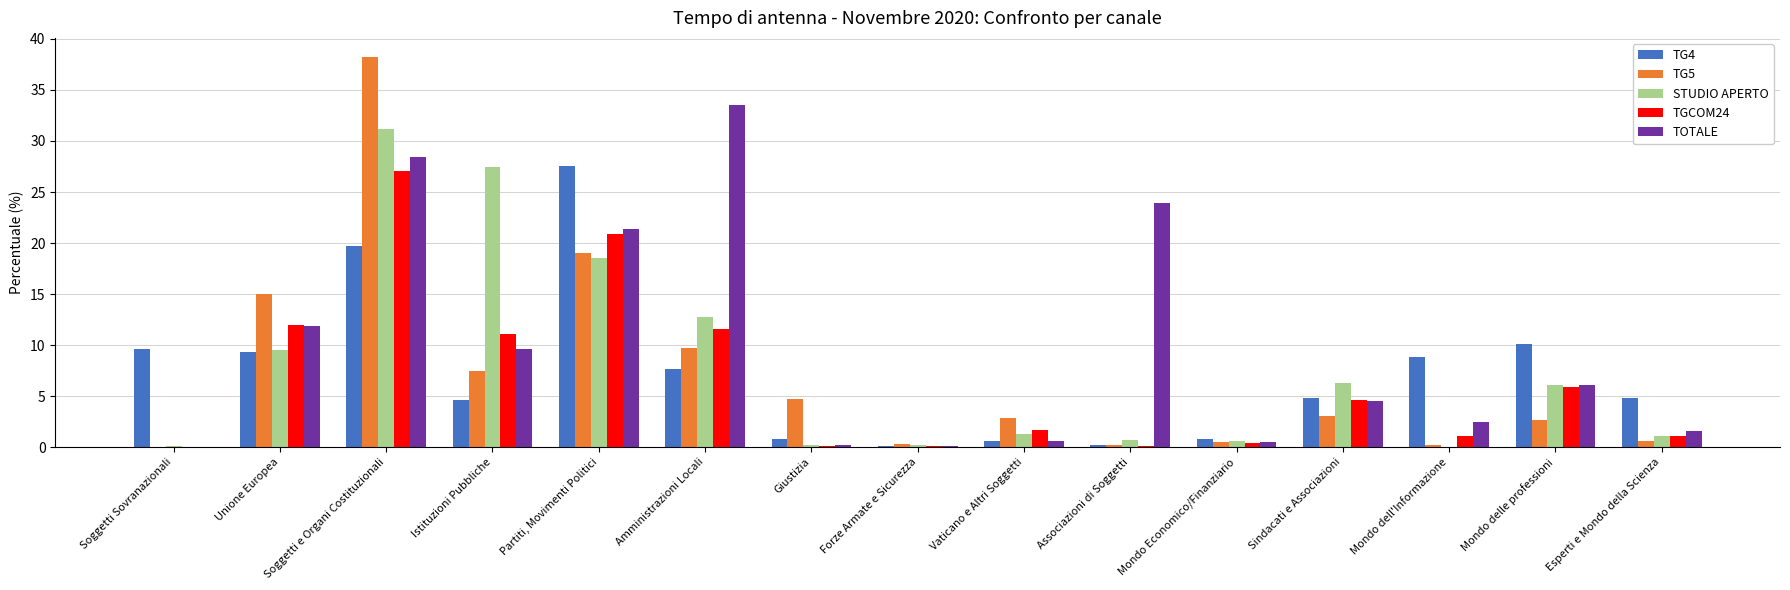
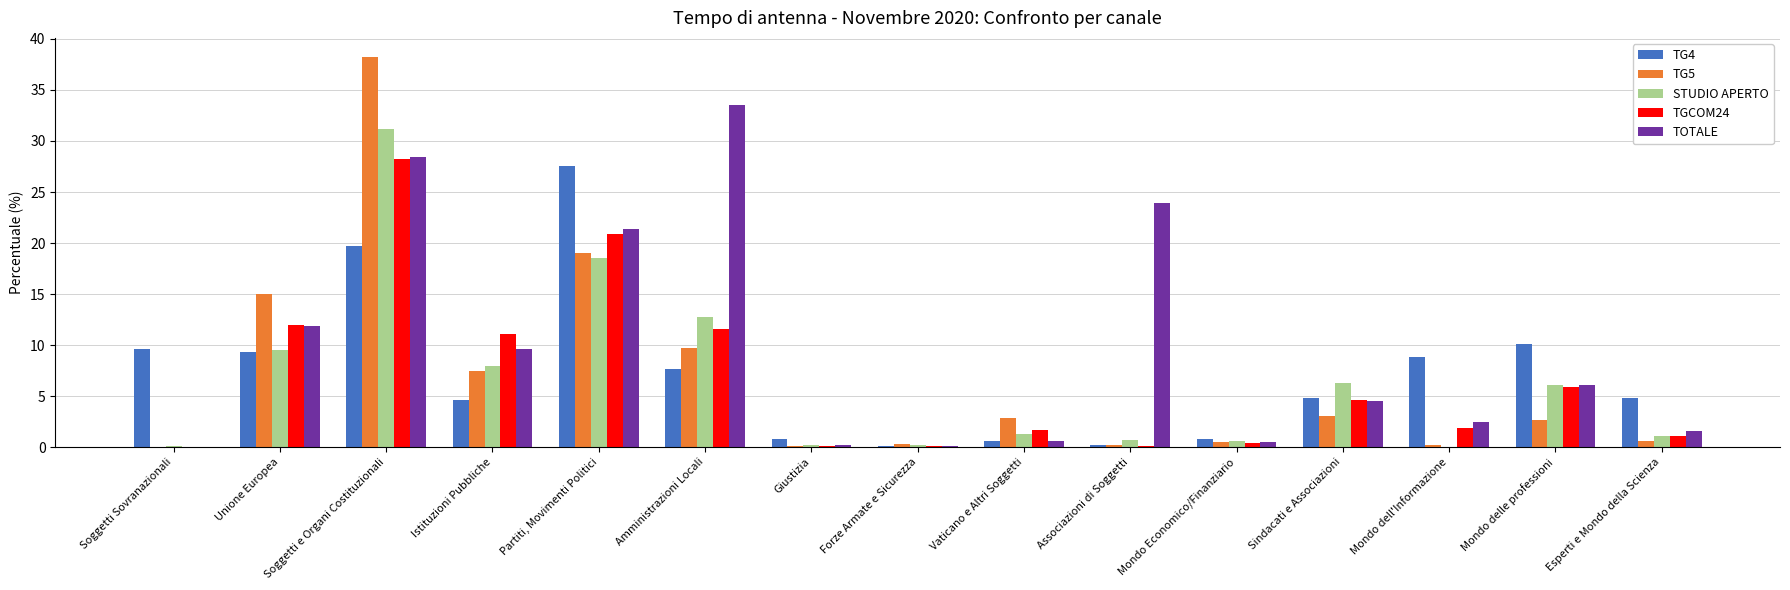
  {
    "TG4": {
      "Soggetti Sovranazionali": 9.6,
      "Unione Europea": 9.3,
      "Soggetti e Organi Costituzionali": 19.7,
      "Istituzioni Pubbliche": 4.6,
      "Partiti, Movimenti Politici": 27.5,
      "Amministrazioni Locali": 7.7,
      "Giustizia": 0.8,
      "Vaticano e Altri Soggetti": 0.6,
      "Associazioni di Soggetti": 0.2,
      "Mondo Economico/Finanziario": 0.8,
      "Sindacati e Associazioni": 4.8,
      "Mondo dell'Informazione": 8.8,
      "Mondo delle professioni": 10.1,
      "Esperti e Mondo della Scienza": 4.8
    },
    "TG5": {
      "Unione Europea": 15.0,
      "Soggetti e Organi Costituzionali": 38.2,
      "Istituzioni Pubbliche": 7.4,
      "Partiti, Movimenti Politici": 19.0,
      "Amministrazioni Locali": 9.7,
-     "Giustizia": 4.7,
+     "Giustizia": 0.1,
      "Forze Armate e Sicurezza": 0.3,
      "Vaticano e Altri Soggetti": 2.9,
      "Mondo Economico/Finanziario": 0.5,
      "Sindacati e Associazioni": 3.1,
      "Mondo delle professioni": 2.6,
      "Esperti e Mondo della Scienza": 0.6
    },
    "STUDIO APERTO": {
      "Unione Europea": 9.5,
      "Soggetti e Organi Costituzionali": 31.2,
-     "Istituzioni Pubbliche": 27.5,
+     "Istituzioni Pubbliche": 7.9,
      "Partiti, Movimenti Politici": 18.5,
      "Amministrazioni Locali": 12.7,
      "Vaticano e Altri Soggetti": 1.3,
      "Associazioni di Soggetti": 0.7,
      "Mondo Economico/Finanziario": 0.6,
      "Sindacati e Associazioni": 6.3,
      "Mondo dell'Informazione": 0.0,
      "Mondo delle professioni": 6.1,
      "Esperti e Mondo della Scienza": 1.1
    },
    "TGCOM24": {
      "Unione Europea": 11.9,
-     "Soggetti e Organi Costituzionali": 27.0,
+     "Soggetti e Organi Costituzionali": 28.2,
      "Istituzioni Pubbliche": 11.0,
      "Partiti, Movimenti Politici": 20.9,
      "Amministrazioni Locali": 11.6,
      "Vaticano e Altri Soggetti": 1.6,
      "Mondo Economico/Finanziario": 0.4,
      "Sindacati e Associazioni": 4.6,
-     "Mondo dell'Informazione": 1.0,
+     "Mondo dell'Informazione": 1.9,
      "Mondo delle professioni": 5.9,
      "Esperti e Mondo della Scienza": 1.1
    },
    "TOTALE": {
      "Unione Europea": 11.8,
      "Soggetti e Organi Costituzionali": 28.5,
      "Istituzioni Pubbliche": 9.6,
      "Partiti, Movimenti Politici": 21.4,
      "Amministrazioni Locali": 33.5,
      "Vaticano e Altri Soggetti": 0.6,
      "Associazioni di Soggetti": 24.0,
      "Mondo Economico/Finanziario": 0.5,
      "Sindacati e Associazioni": 4.5,
      "Mondo dell'Informazione": 2.5,
      "Mondo delle professioni": 6.1,
      "Esperti e Mondo della Scienza": 1.5
    }
  }
